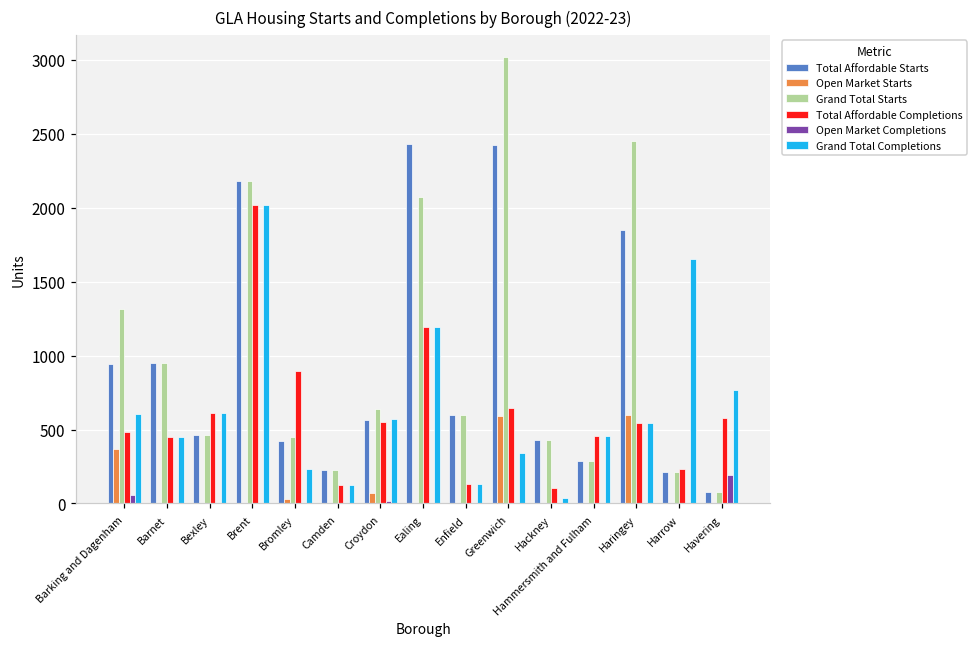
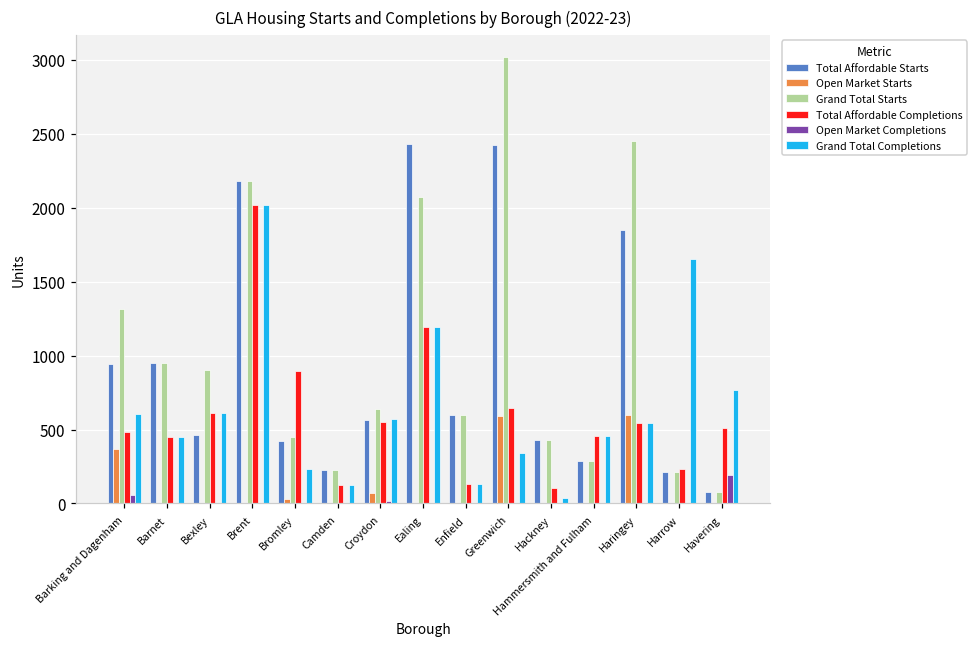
  {
    "Total Affordable Starts": {
      "Barking and Dagenham": 940,
      "Barnet": 950,
      "Bexley": 470,
      "Brent": 2180,
      "Bromley": 420,
      "Camden": 230,
      "Croydon": 560,
      "Ealing": 2430,
      "Enfield": 600,
      "Greenwich": 2430,
      "Hackney": 430,
      "Hammersmith and Fulham": 290,
      "Haringey": 1850,
      "Harrow": 220,
      "Havering": 80
    },
    "Open Market Starts": {
      "Barking and Dagenham": 370,
      "Barnet": 0,
      "Bexley": 0,
      "Brent": 0,
      "Bromley": 30,
      "Camden": 0,
      "Croydon": 70,
      "Ealing": 0,
      "Enfield": 0,
      "Greenwich": 590,
      "Hackney": 0,
      "Hammersmith and Fulham": 0,
      "Haringey": 600,
      "Harrow": 0,
      "Havering": 0
    },
    "Grand Total Starts": {
      "Barking and Dagenham": 1320,
      "Barnet": 950,
-     "Bexley": 470,
+     "Bexley": 910,
      "Brent": 2180,
      "Bromley": 450,
      "Camden": 230,
      "Croydon": 640,
      "Ealing": 2070,
      "Enfield": 600,
      "Greenwich": 3020,
      "Hackney": 430,
      "Hammersmith and Fulham": 290,
      "Haringey": 2450,
      "Harrow": 220,
      "Havering": 80
    },
    "Total Affordable Completions": {
      "Barking and Dagenham": 490,
      "Barnet": 450,
      "Bexley": 610,
      "Brent": 2020,
      "Bromley": 900,
      "Camden": 120,
      "Croydon": 550,
      "Ealing": 1200,
      "Enfield": 130,
      "Greenwich": 650,
      "Hackney": 100,
      "Hammersmith and Fulham": 450,
      "Haringey": 540,
      "Harrow": 230,
-     "Havering": 580
+     "Havering": 510
    },
    "Open Market Completions": {
      "Barking and Dagenham": 50,
      "Barnet": 0,
      "Bexley": 0,
      "Brent": 0,
      "Bromley": 0,
      "Camden": 0,
      "Ealing": 0,
      "Enfield": 0,
      "Greenwich": 0,
      "Hackney": 0,
      "Hammersmith and Fulham": 0,
      "Haringey": 0,
      "Harrow": 0,
      "Havering": 190
    },
    "Grand Total Completions": {
      "Barking and Dagenham": 600,
      "Barnet": 450,
      "Bexley": 610,
      "Brent": 2020,
      "Bromley": 240,
      "Camden": 120,
      "Croydon": 570,
      "Ealing": 1200,
      "Enfield": 130,
      "Greenwich": 340,
      "Hackney": 40,
      "Hammersmith and Fulham": 450,
      "Haringey": 540,
      "Harrow": 1660,
      "Havering": 770
    }
  }
